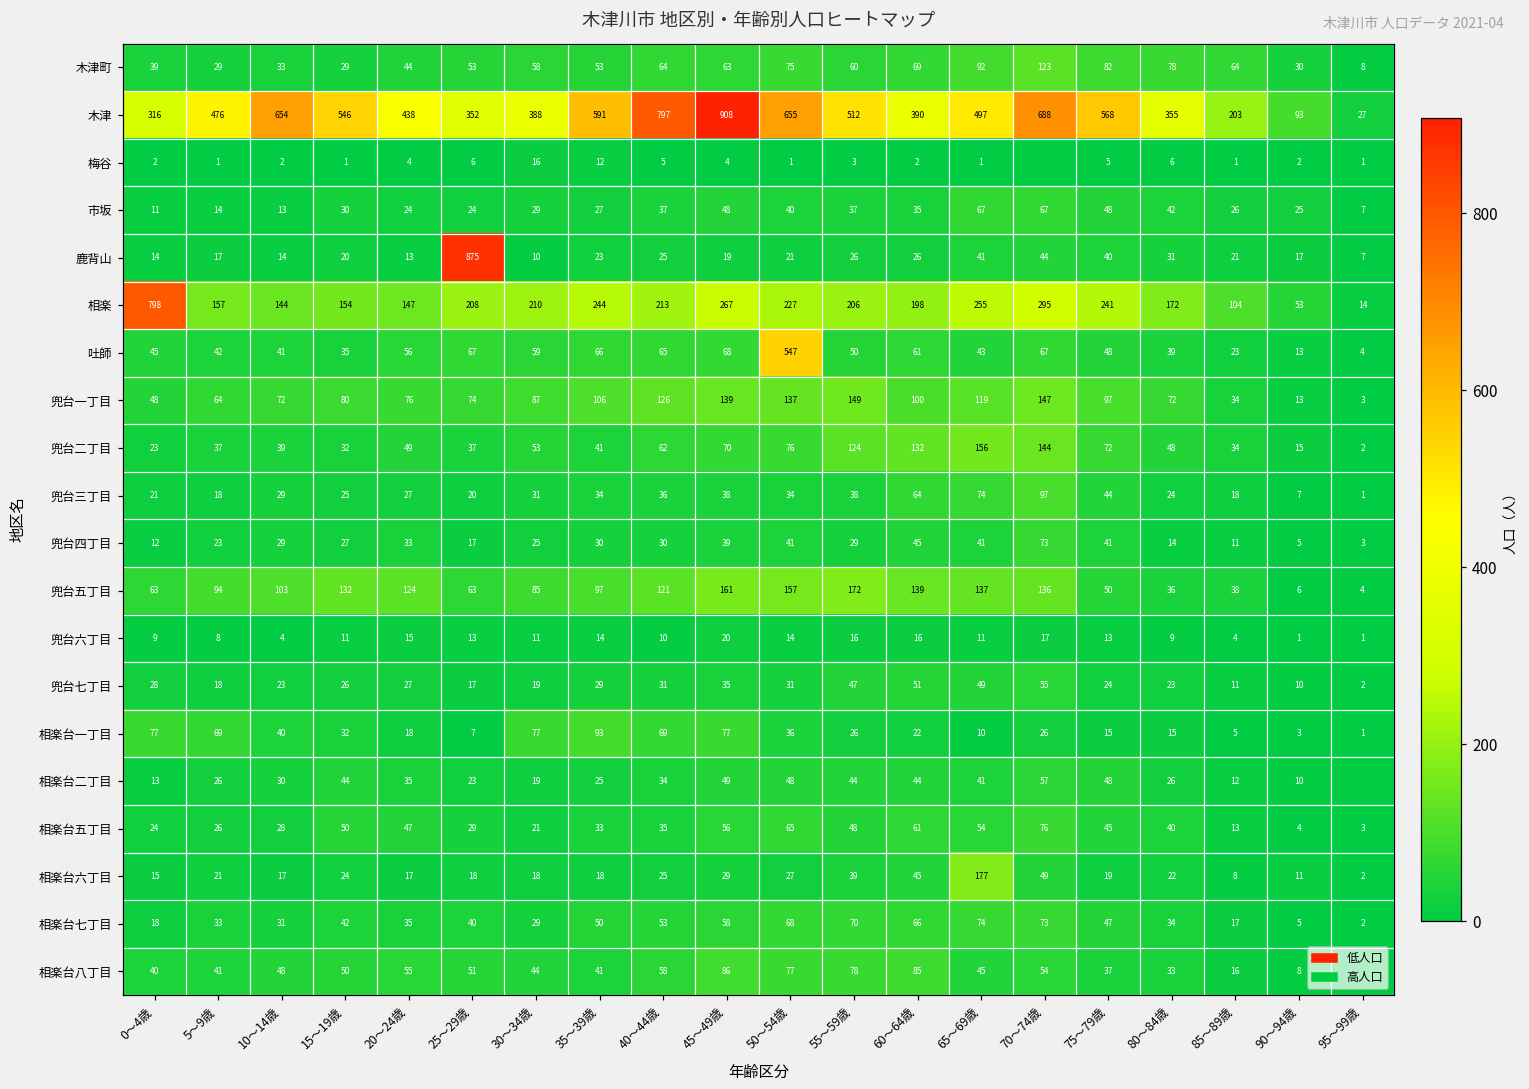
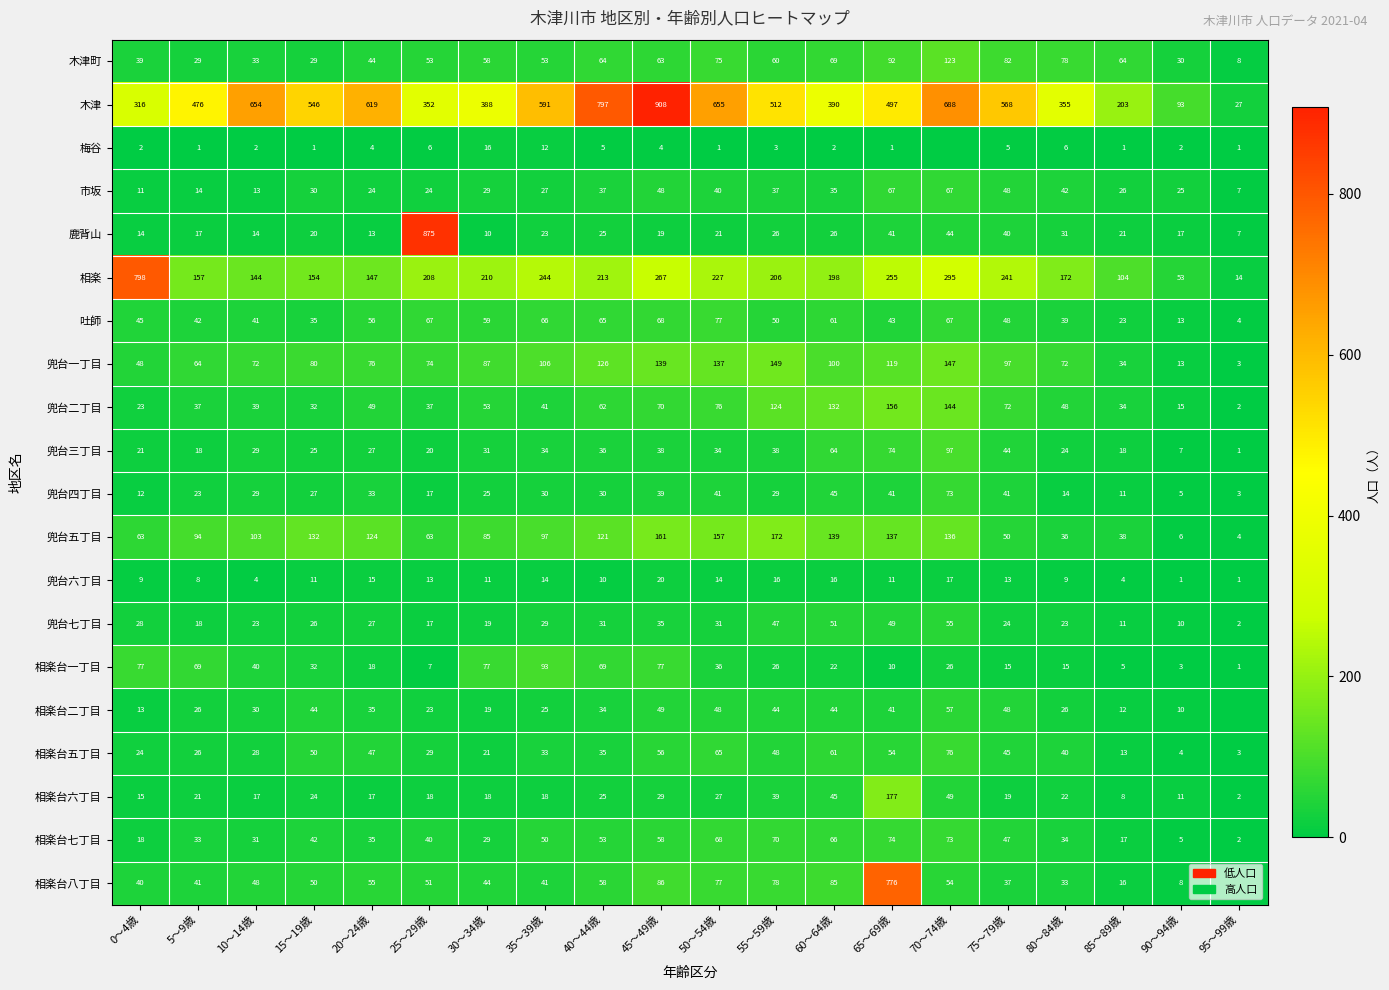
  {
    "木津": {
      "0～4歳": 316,
      "5～9歳": 476,
      "10～14歳": 654,
      "15～19歳": 546,
-     "20～24歳": 438,
+     "20～24歳": 619,
      "25～29歳": 352,
      "30～34歳": 388,
      "35～39歳": 591,
      "40～44歳": 797,
      "45～49歳": 908,
      "50～54歳": 655,
      "55～59歳": 512,
      "60～64歳": 390,
      "65～69歳": 497,
      "70～74歳": 688,
      "75～79歳": 568,
      "80～84歳": 355,
      "85～89歳": 203,
      "90～94歳": 93,
      "95～99歳": 27
    },
    "吐師": {
      "0～4歳": 45,
      "5～9歳": 42,
      "10～14歳": 41,
      "15～19歳": 35,
      "20～24歳": 56,
      "25～29歳": 67,
      "30～34歳": 59,
      "35～39歳": 66,
      "40～44歳": 65,
      "45～49歳": 68,
-     "50～54歳": 547,
+     "50～54歳": 77,
      "55～59歳": 50,
      "60～64歳": 61,
      "65～69歳": 43,
      "70～74歳": 67,
      "75～79歳": 48,
      "80～84歳": 39,
      "85～89歳": 23,
      "90～94歳": 13,
      "95～99歳": 4
    },
    "相楽台八丁目": {
      "0～4歳": 40,
      "5～9歳": 41,
      "10～14歳": 48,
      "15～19歳": 50,
      "20～24歳": 55,
      "25～29歳": 51,
      "30～34歳": 44,
      "35～39歳": 41,
      "40～44歳": 58,
      "45～49歳": 86,
      "50～54歳": 77,
      "55～59歳": 78,
      "60～64歳": 85,
-     "65～69歳": 45,
+     "65～69歳": 776,
      "70～74歳": 54,
      "75～79歳": 37,
      "80～84歳": 33,
      "85～89歳": 16,
      "90～94歳": 8
    }
  }
